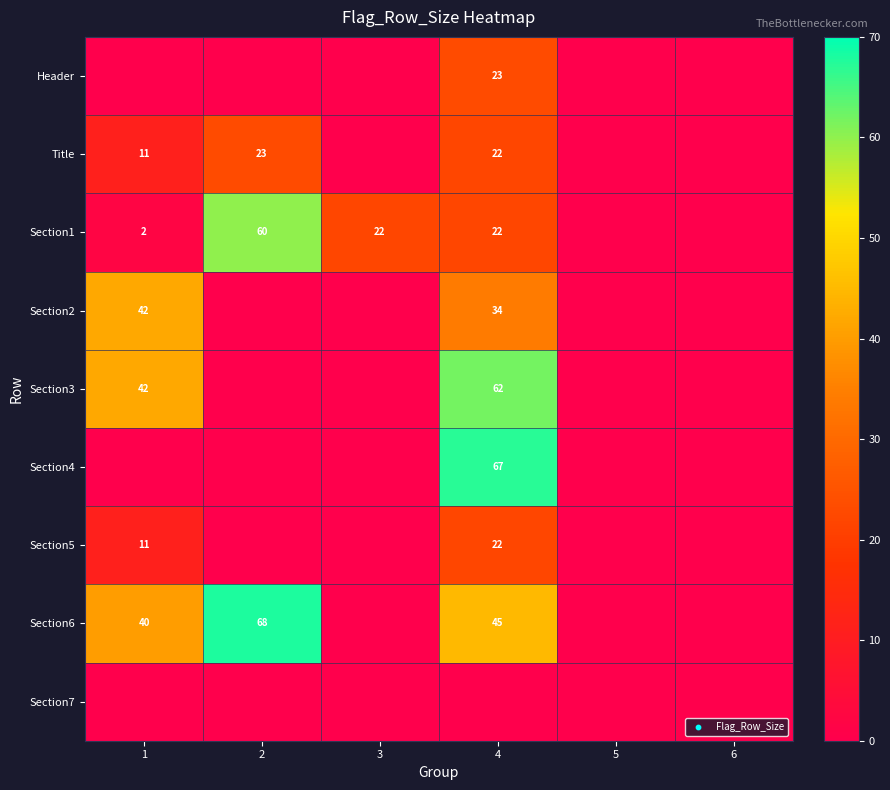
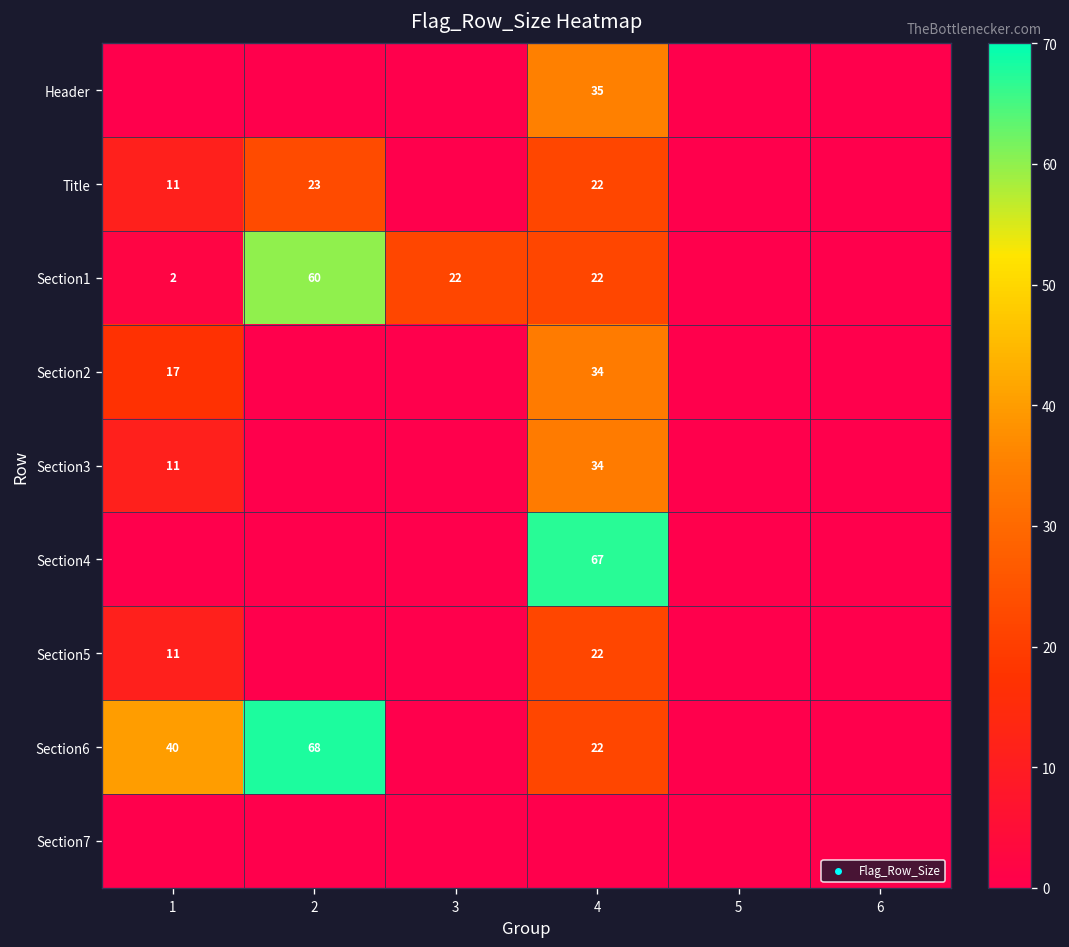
  {
    "Header": {
-     "4": 23
+     "4": 35
    },
    "Title": {
      "1": 11,
      "2": 23,
      "4": 22
    },
    "Section1": {
      "1": 2,
      "2": 60,
      "3": 22,
      "4": 22
    },
    "Section2": {
-     "1": 42,
+     "1": 17,
      "4": 34
    },
    "Section3": {
-     "1": 42,
-     "4": 62
+     "1": 11,
+     "4": 34
    },
    "Section4": {
      "4": 67
    },
    "Section5": {
      "1": 11,
      "4": 22
    },
    "Section6": {
      "1": 40,
      "2": 68,
-     "4": 45
+     "4": 22
    }
  }
